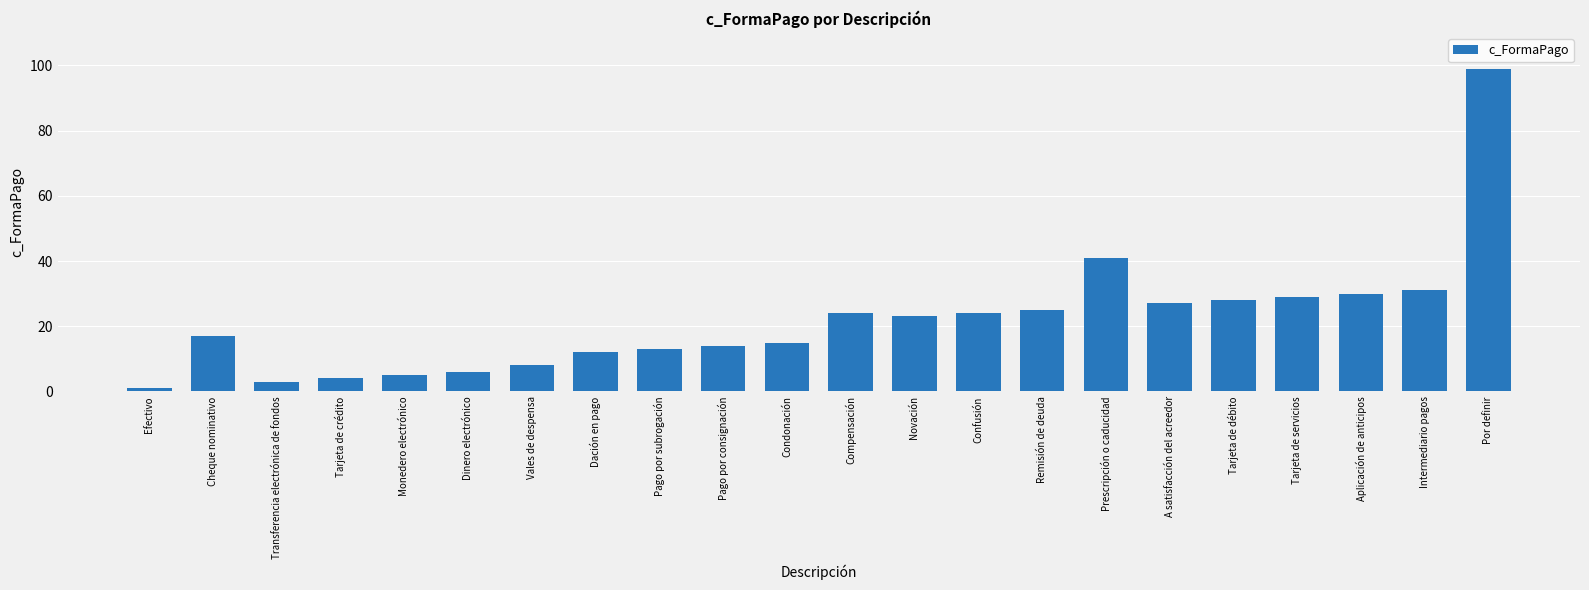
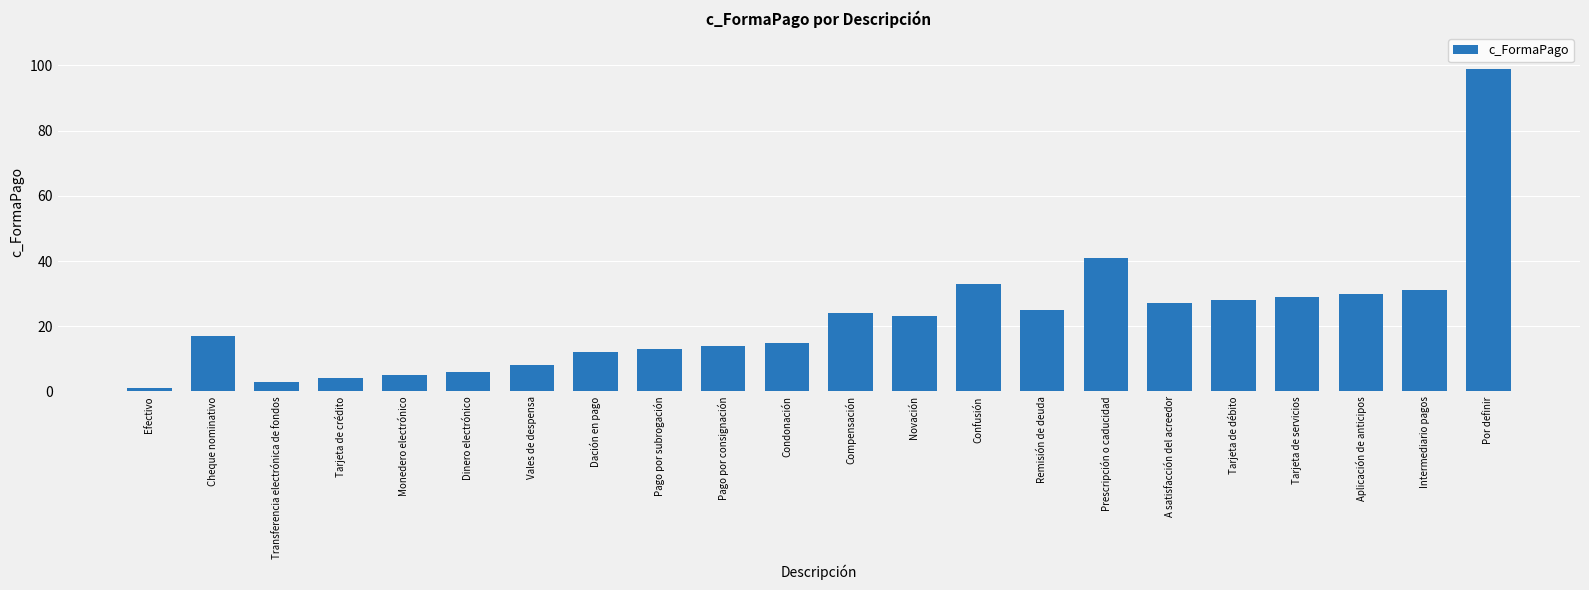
  {
    "Efectivo": 1,
    "Cheque nominativo": 17,
    "Transferencia electrónica de fondos": 3,
    "Tarjeta de crédito": 4,
    "Monedero electrónico": 5,
    "Dinero electrónico": 6,
    "Vales de despensa": 8,
    "Dación en pago": 12,
    "Pago por subrogación": 13,
    "Pago por consignación": 14,
    "Condonación": 15,
    "Compensación": 24,
    "Novación": 23,
-   "Confusión": 24,
+   "Confusión": 33,
    "Remisión de deuda": 25,
    "Prescripción o caducidad": 41,
    "A satisfacción del acreedor": 27,
    "Tarjeta de débito": 28,
    "Tarjeta de servicios": 29,
    "Aplicación de anticipos": 30,
    "Intermediario pagos": 31,
    "Por definir": 99
  }
